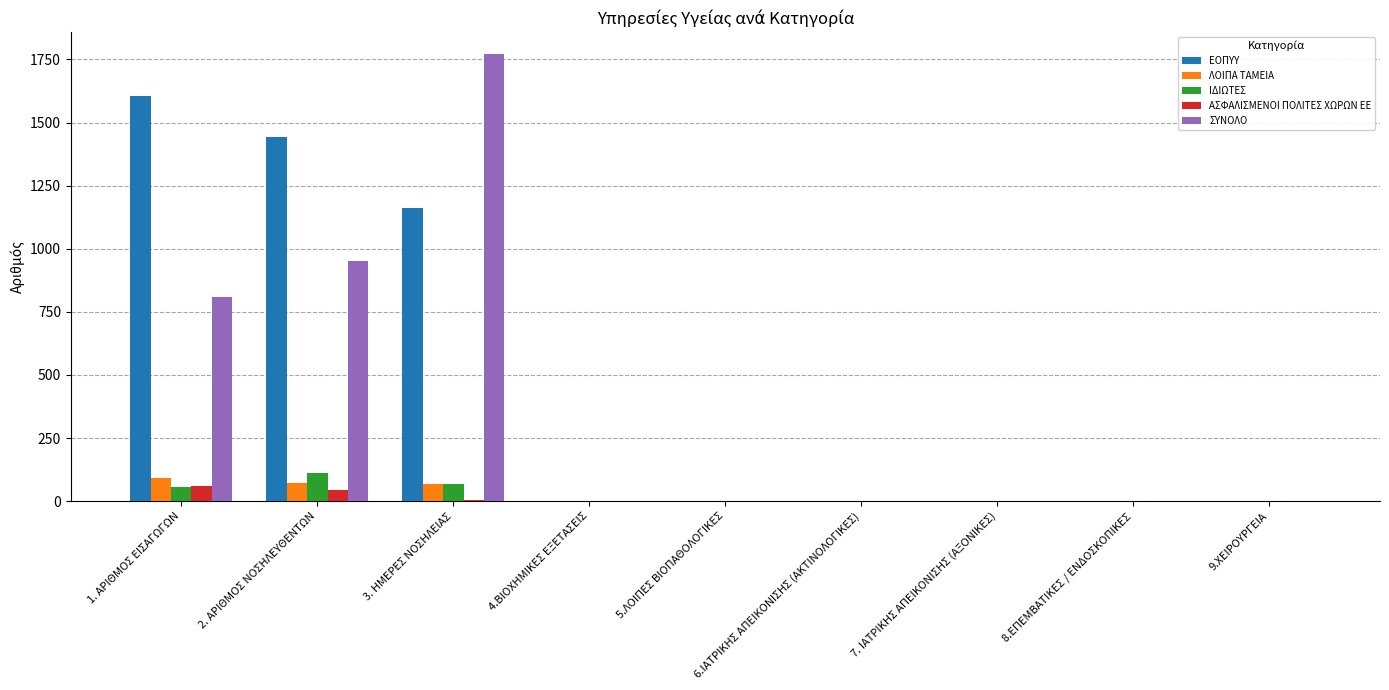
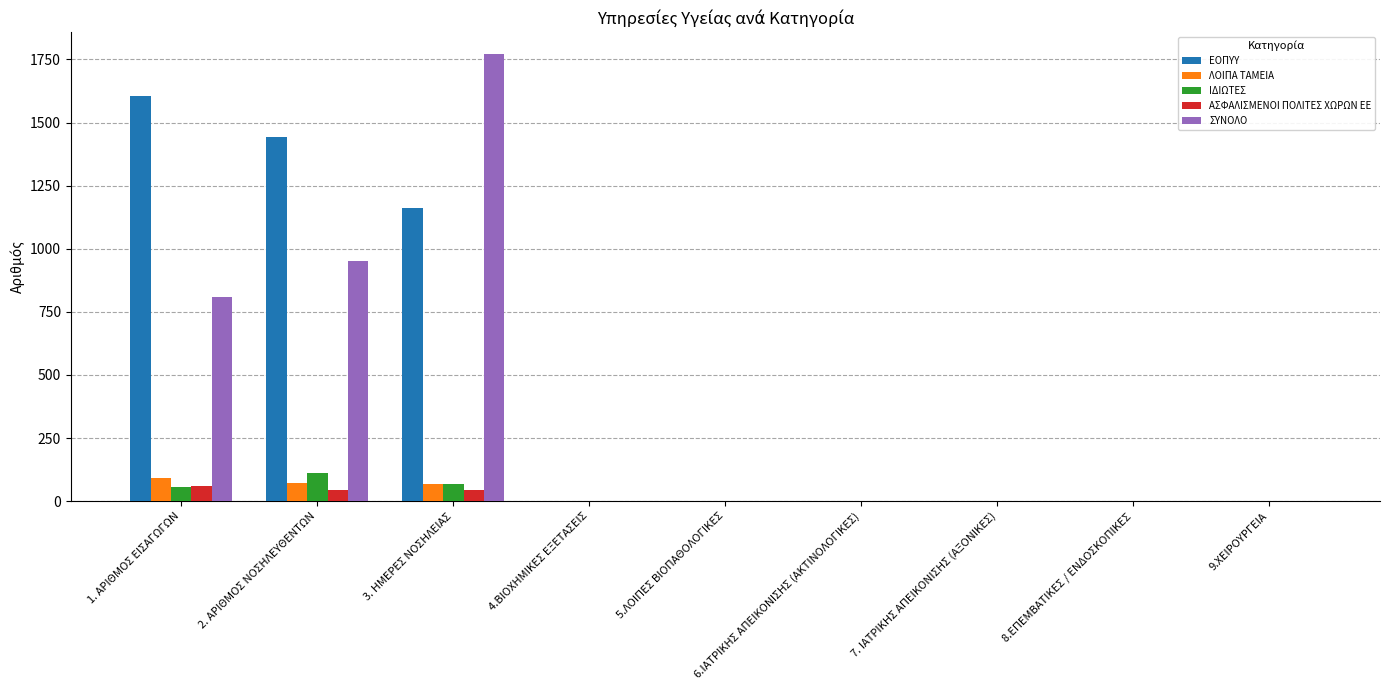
  {
    "ΕΟΠΥΥ": {
      "1. ΑΡΙΘΜΟΣ ΕΙΣΑΓΩΓΩΝ": 1610,
      "2. ΑΡΙΘΜΟΣ ΝΟΣΗΛΕΥΘΕΝΤΩΝ": 1440,
      "3. ΗΜΕΡΕΣ ΝΟΣΗΛΕΙΑΣ": 1160,
      "4.ΒΙΟΧΗΜΙΚΕΣ ΕΞΕΤΑΣΕΙΣ": 0,
      "5.ΛΟΙΠΕΣ ΒΙΟΠΑΘΟΛΟΓΙΚΕΣ": 0,
      "6.ΙΑΤΡΙΚΗΣ ΑΠΕΙΚΟΝΙΣΗΣ (ΑΚΤΙΝΟΛΟΓΙΚΕΣ)": 0,
      "7. ΙΑΤΡΙΚΗΣ ΑΠΕΙΚΟΝΙΣΗΣ (ΑΞΟΝΙΚΕΣ)": 0,
      "8.ΕΠΕΜΒΑΤΙΚΕΣ / ΕΝΔΟΣΚΟΠΙΚΕΣ": 0,
      "9.ΧΕΙΡΟΥΡΓΕΙΑ": 0
    },
    "ΛΟΙΠΑ ΤΑΜΕΙΑ": {
      "1. ΑΡΙΘΜΟΣ ΕΙΣΑΓΩΓΩΝ": 90,
      "2. ΑΡΙΘΜΟΣ ΝΟΣΗΛΕΥΘΕΝΤΩΝ": 70,
      "3. ΗΜΕΡΕΣ ΝΟΣΗΛΕΙΑΣ": 70,
      "4.ΒΙΟΧΗΜΙΚΕΣ ΕΞΕΤΑΣΕΙΣ": 0,
      "5.ΛΟΙΠΕΣ ΒΙΟΠΑΘΟΛΟΓΙΚΕΣ": 0,
      "6.ΙΑΤΡΙΚΗΣ ΑΠΕΙΚΟΝΙΣΗΣ (ΑΚΤΙΝΟΛΟΓΙΚΕΣ)": 0,
      "7. ΙΑΤΡΙΚΗΣ ΑΠΕΙΚΟΝΙΣΗΣ (ΑΞΟΝΙΚΕΣ)": 0,
      "8.ΕΠΕΜΒΑΤΙΚΕΣ / ΕΝΔΟΣΚΟΠΙΚΕΣ": 0,
      "9.ΧΕΙΡΟΥΡΓΕΙΑ": 0
    },
    "ΙΔΙΩΤΕΣ": {
      "1. ΑΡΙΘΜΟΣ ΕΙΣΑΓΩΓΩΝ": 60,
      "2. ΑΡΙΘΜΟΣ ΝΟΣΗΛΕΥΘΕΝΤΩΝ": 110,
      "3. ΗΜΕΡΕΣ ΝΟΣΗΛΕΙΑΣ": 70,
      "4.ΒΙΟΧΗΜΙΚΕΣ ΕΞΕΤΑΣΕΙΣ": 0,
      "5.ΛΟΙΠΕΣ ΒΙΟΠΑΘΟΛΟΓΙΚΕΣ": 0,
      "6.ΙΑΤΡΙΚΗΣ ΑΠΕΙΚΟΝΙΣΗΣ (ΑΚΤΙΝΟΛΟΓΙΚΕΣ)": 0,
      "7. ΙΑΤΡΙΚΗΣ ΑΠΕΙΚΟΝΙΣΗΣ (ΑΞΟΝΙΚΕΣ)": 0,
      "8.ΕΠΕΜΒΑΤΙΚΕΣ / ΕΝΔΟΣΚΟΠΙΚΕΣ": 0,
      "9.ΧΕΙΡΟΥΡΓΕΙΑ": 0
    },
    "ΑΣΦΑΛΙΣΜΕΝΟΙ ΠΟΛΙΤΕΣ ΧΩΡΩΝ ΕΕ": {
      "1. ΑΡΙΘΜΟΣ ΕΙΣΑΓΩΓΩΝ": 60,
      "2. ΑΡΙΘΜΟΣ ΝΟΣΗΛΕΥΘΕΝΤΩΝ": 50,
-     "3. ΗΜΕΡΕΣ ΝΟΣΗΛΕΙΑΣ": 0,
+     "3. ΗΜΕΡΕΣ ΝΟΣΗΛΕΙΑΣ": 40,
      "4.ΒΙΟΧΗΜΙΚΕΣ ΕΞΕΤΑΣΕΙΣ": 0,
      "5.ΛΟΙΠΕΣ ΒΙΟΠΑΘΟΛΟΓΙΚΕΣ": 0,
      "6.ΙΑΤΡΙΚΗΣ ΑΠΕΙΚΟΝΙΣΗΣ (ΑΚΤΙΝΟΛΟΓΙΚΕΣ)": 0,
      "7. ΙΑΤΡΙΚΗΣ ΑΠΕΙΚΟΝΙΣΗΣ (ΑΞΟΝΙΚΕΣ)": 0,
      "8.ΕΠΕΜΒΑΤΙΚΕΣ / ΕΝΔΟΣΚΟΠΙΚΕΣ": 0,
      "9.ΧΕΙΡΟΥΡΓΕΙΑ": 0
    },
    "ΣΥΝΟΛΟ": {
      "1. ΑΡΙΘΜΟΣ ΕΙΣΑΓΩΓΩΝ": 810,
      "2. ΑΡΙΘΜΟΣ ΝΟΣΗΛΕΥΘΕΝΤΩΝ": 950,
      "3. ΗΜΕΡΕΣ ΝΟΣΗΛΕΙΑΣ": 1770,
      "4.ΒΙΟΧΗΜΙΚΕΣ ΕΞΕΤΑΣΕΙΣ": 0,
      "5.ΛΟΙΠΕΣ ΒΙΟΠΑΘΟΛΟΓΙΚΕΣ": 0,
      "6.ΙΑΤΡΙΚΗΣ ΑΠΕΙΚΟΝΙΣΗΣ (ΑΚΤΙΝΟΛΟΓΙΚΕΣ)": 0,
      "7. ΙΑΤΡΙΚΗΣ ΑΠΕΙΚΟΝΙΣΗΣ (ΑΞΟΝΙΚΕΣ)": 0,
      "8.ΕΠΕΜΒΑΤΙΚΕΣ / ΕΝΔΟΣΚΟΠΙΚΕΣ": 0,
      "9.ΧΕΙΡΟΥΡΓΕΙΑ": 0
    }
  }
